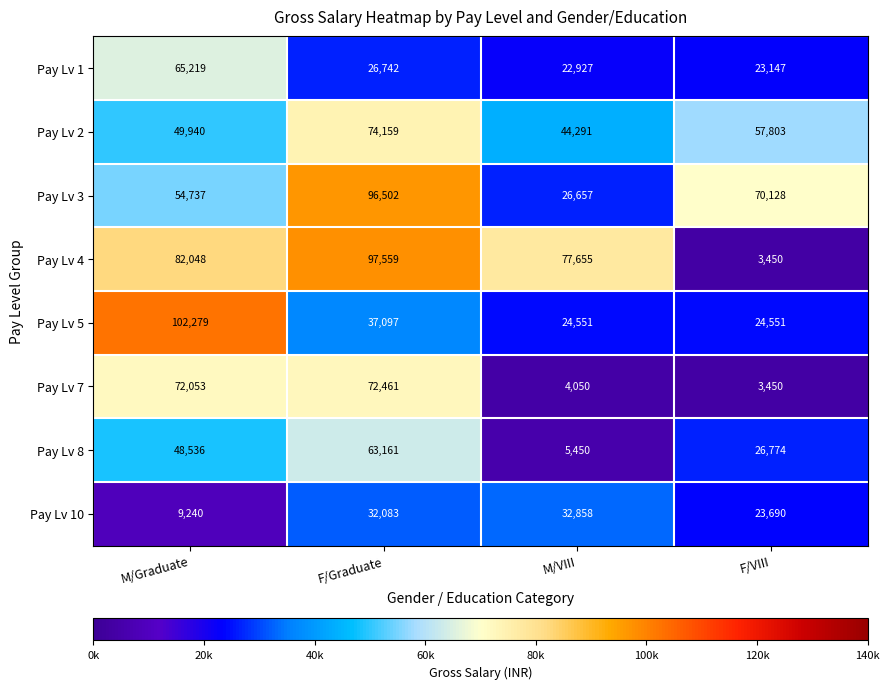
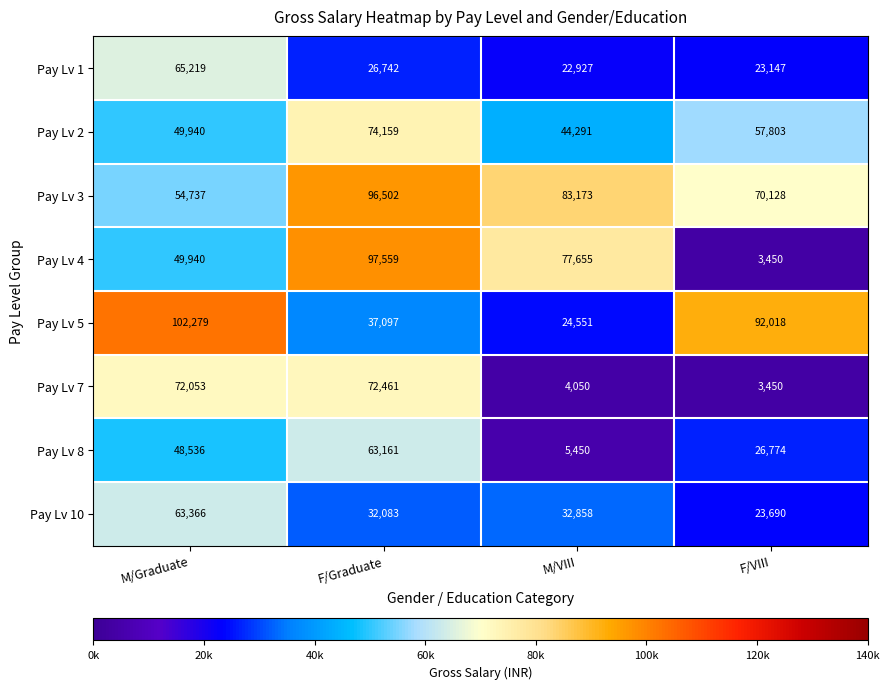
  {
    "Pay Lv 1": {
      "M/Graduate": "65,219",
      "F/Graduate": "26,742",
      "M/VIII": "22,927",
      "F/VIII": "23,147"
    },
    "Pay Lv 2": {
      "M/Graduate": "49,940",
      "F/Graduate": "74,159",
      "M/VIII": "44,291",
      "F/VIII": "57,803"
    },
    "Pay Lv 3": {
      "M/Graduate": "54,737",
      "F/Graduate": "96,502",
-     "M/VIII": "26,657",
+     "M/VIII": "83,173",
      "F/VIII": "70,128"
    },
    "Pay Lv 4": {
-     "M/Graduate": "82,048",
+     "M/Graduate": "49,940",
      "F/Graduate": "97,559",
      "M/VIII": "77,655",
      "F/VIII": "3,450"
    },
    "Pay Lv 5": {
      "M/Graduate": "102,279",
      "F/Graduate": "37,097",
      "M/VIII": "24,551",
-     "F/VIII": "24,551"
+     "F/VIII": "92,018"
    },
    "Pay Lv 7": {
      "M/Graduate": "72,053",
      "F/Graduate": "72,461",
      "M/VIII": "4,050",
      "F/VIII": "3,450"
    },
    "Pay Lv 8": {
      "M/Graduate": "48,536",
      "F/Graduate": "63,161",
      "M/VIII": "5,450",
      "F/VIII": "26,774"
    },
    "Pay Lv 10": {
-     "M/Graduate": "9,240",
+     "M/Graduate": "63,366",
      "F/Graduate": "32,083",
      "M/VIII": "32,858",
      "F/VIII": "23,690"
    }
  }
